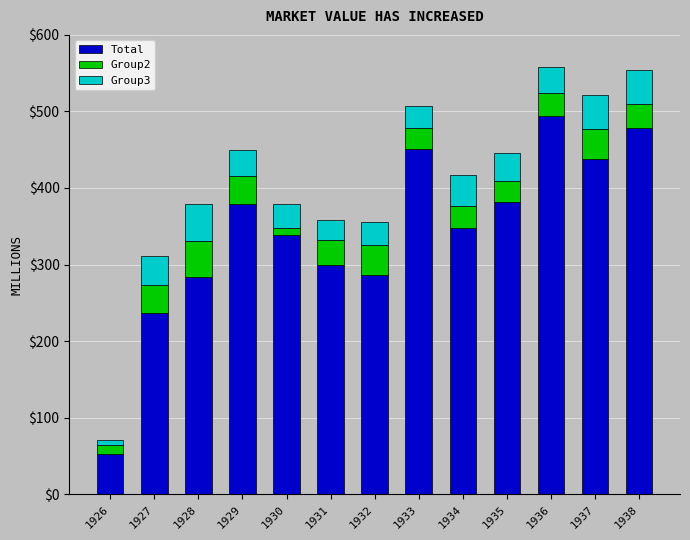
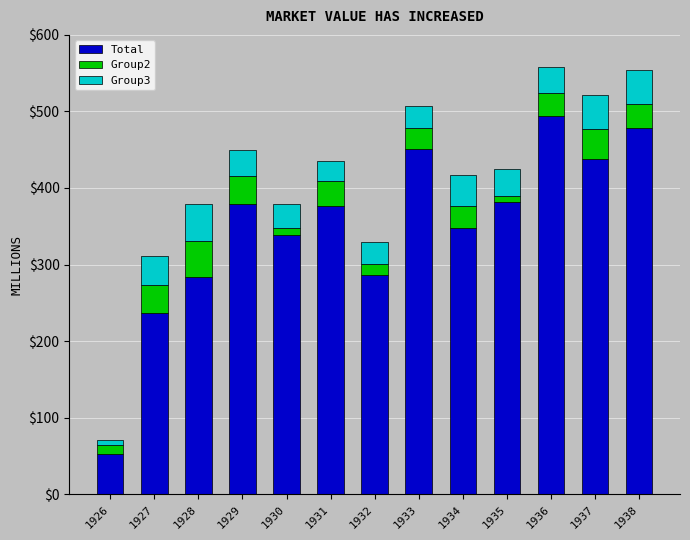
  {
    "Total": {
      "1926": "$50",
      "1927": "$240",
      "1928": "$280",
      "1929": "$380",
      "1930": "$340",
-     "1931": "$300",
+     "1931": "$380",
      "1932": "$290",
      "1933": "$450",
      "1934": "$350",
      "1935": "$380",
      "1936": "$490",
      "1937": "$440",
      "1938": "$480"
    },
    "Group2": {
      "1926": "$10",
      "1927": "$40",
      "1928": "$50",
      "1929": "$40",
      "1930": "$10",
      "1931": "$30",
-     "1932": "$40",
+     "1932": "$10",
      "1933": "$30",
      "1934": "$30",
-     "1935": "$30",
+     "1935": "$10",
      "1936": "$30",
      "1937": "$40",
      "1938": "$30"
    },
    "Group3": {
      "1926": "$10",
      "1927": "$40",
      "1928": "$50",
      "1929": "$30",
      "1930": "$30",
      "1931": "$30",
      "1932": "$30",
      "1933": "$30",
      "1934": "$40",
      "1935": "$40",
      "1936": "$30",
      "1937": "$50",
      "1938": "$40"
    }
  }
